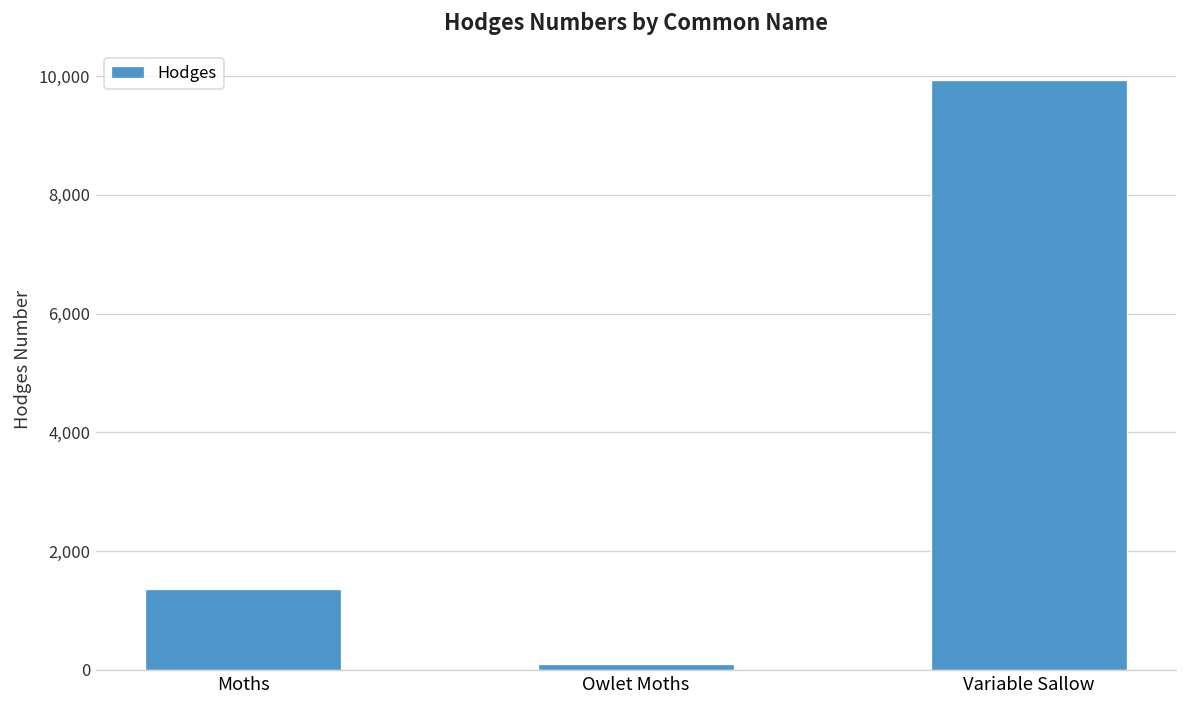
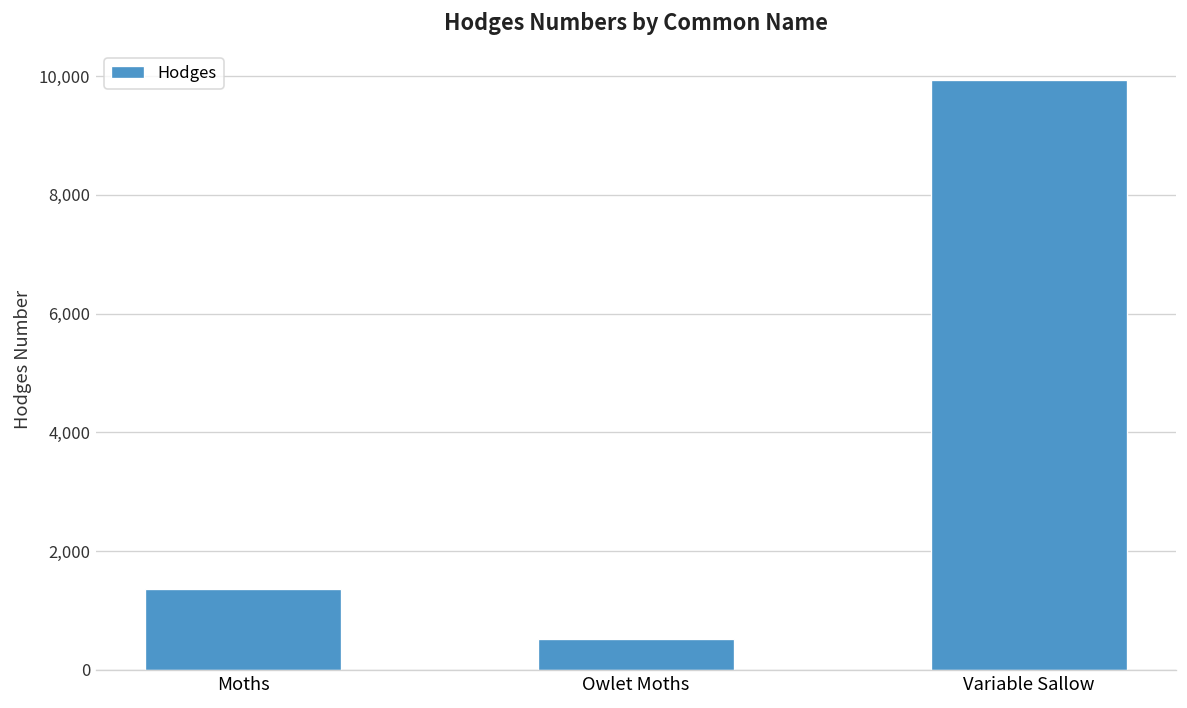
  {
    "Moths": "1,400",
-   "Owlet Moths": "100",
+   "Owlet Moths": "500",
    "Variable Sallow": "9,900"
  }
